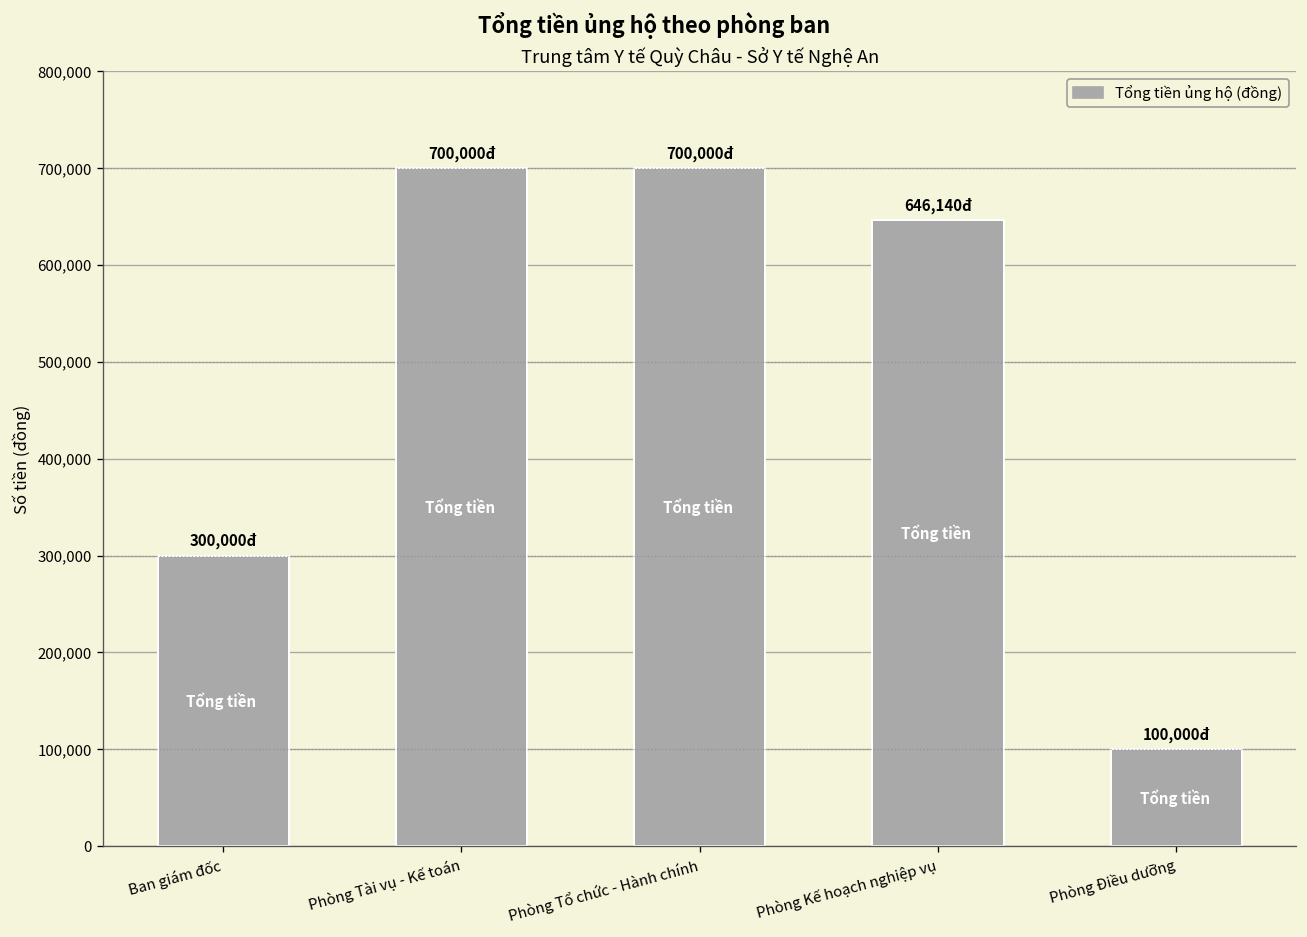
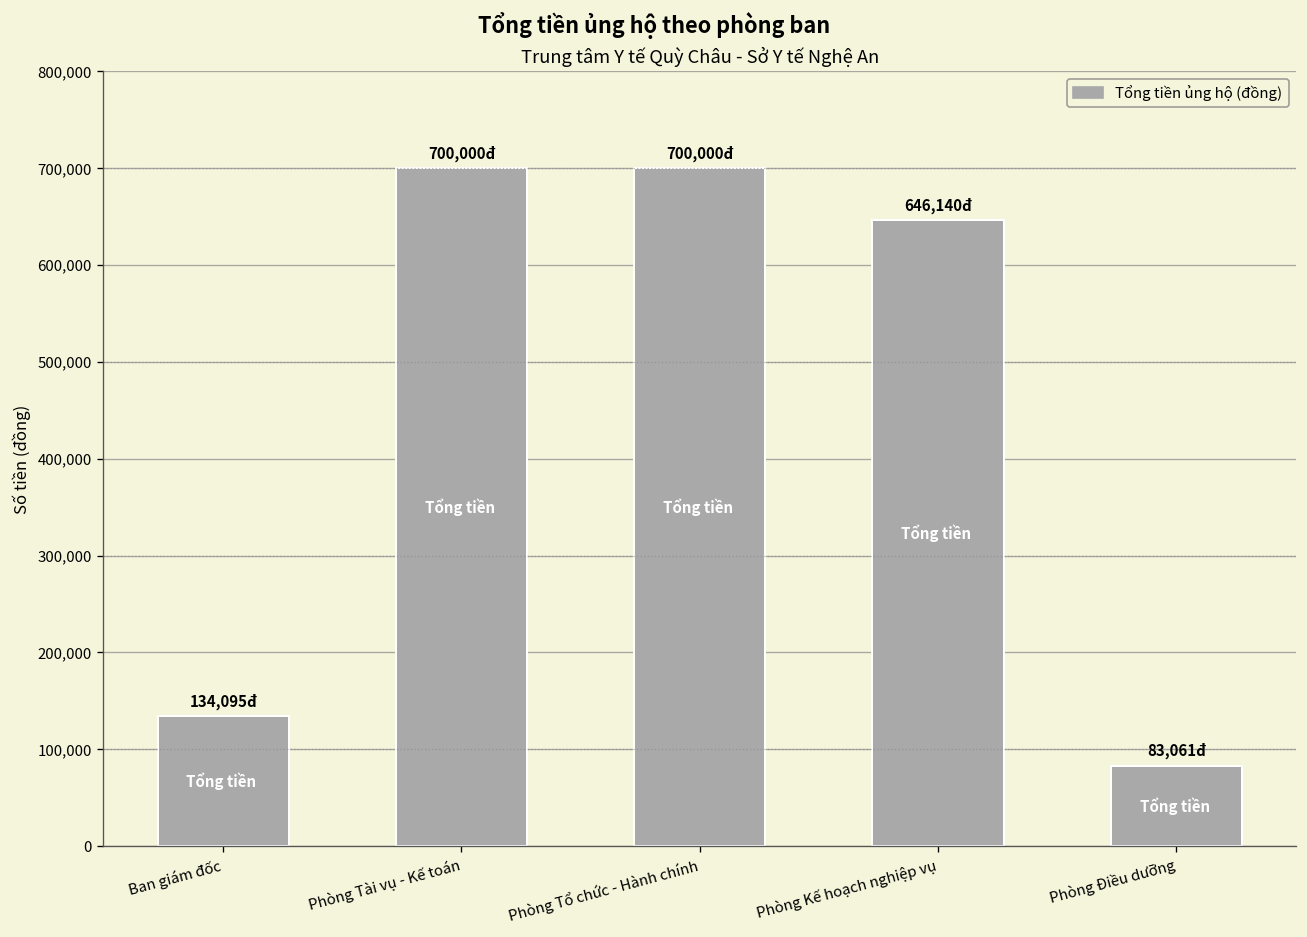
  {
-   "Ban giám đốc": "300,000đ",
+   "Ban giám đốc": "134,095đ",
    "Phòng Tài vụ - Kế toán": "700,000đ",
    "Phòng Tổ chức - Hành chính": "700,000đ",
    "Phòng Kế hoạch nghiệp vụ": "646,140đ",
-   "Phòng Điều dưỡng": "100,000đ"
+   "Phòng Điều dưỡng": "83,061đ"
  }
